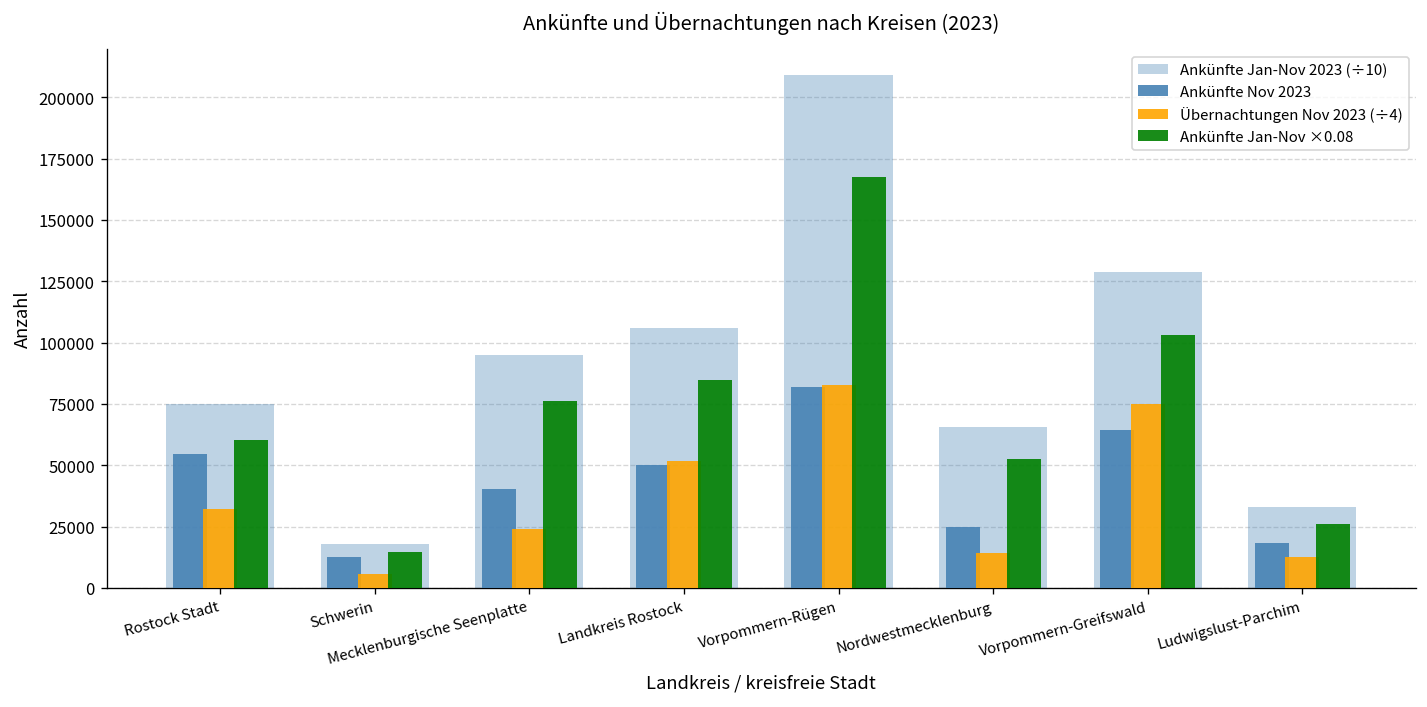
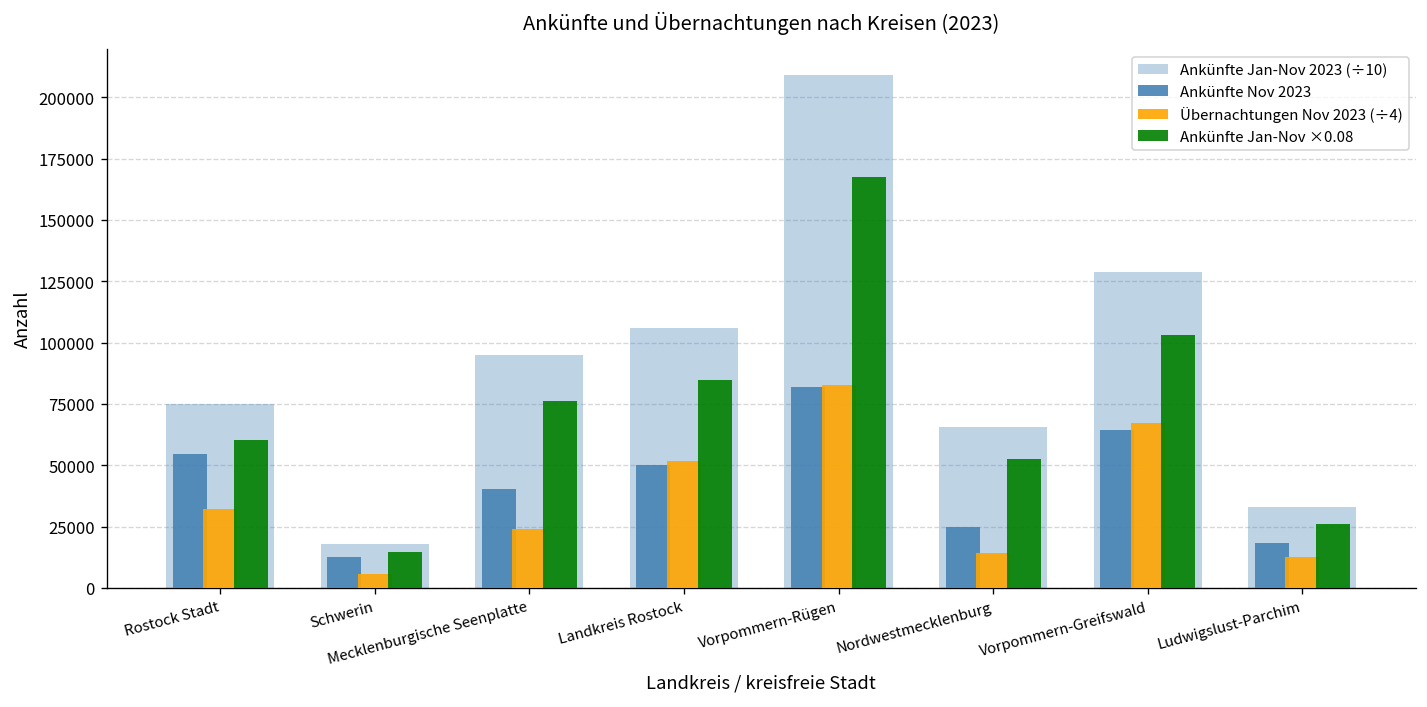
  {
    "Übernachtungen Nov 2023 (÷4)": {
-     "Vorpommern-Greifswald": 75000
+     "Vorpommern-Greifswald": 67000
    }
  }
